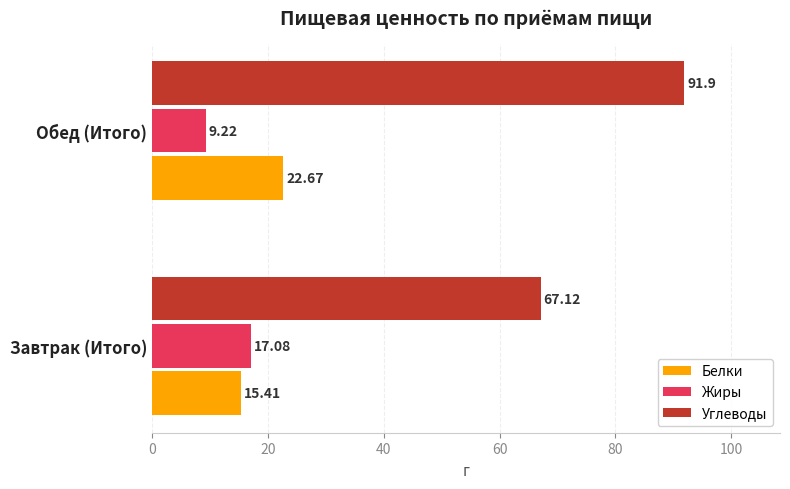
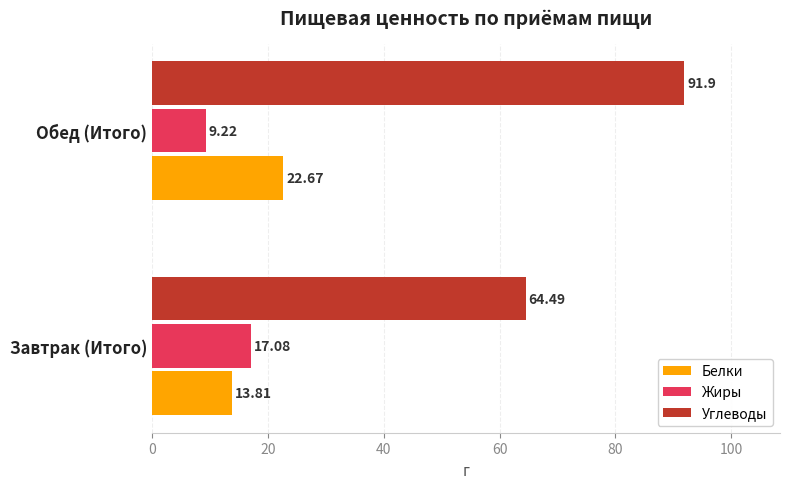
  {
    "Белки": {
      "Обед (Итого)": 22.67,
-     "Завтрак (Итого)": 15.41
+     "Завтрак (Итого)": 13.81
    },
    "Жиры": {
      "Обед (Итого)": 9.22,
      "Завтрак (Итого)": 17.08
    },
    "Углеводы": {
      "Обед (Итого)": 91.9,
-     "Завтрак (Итого)": 67.12
+     "Завтрак (Итого)": 64.49
    }
  }
